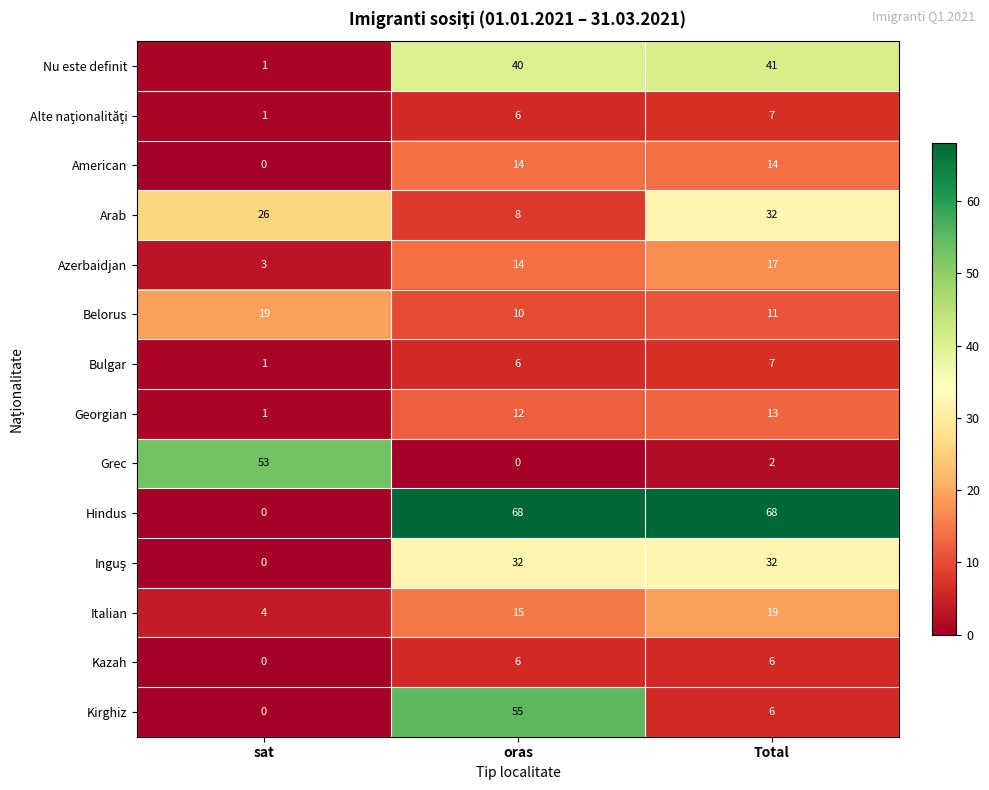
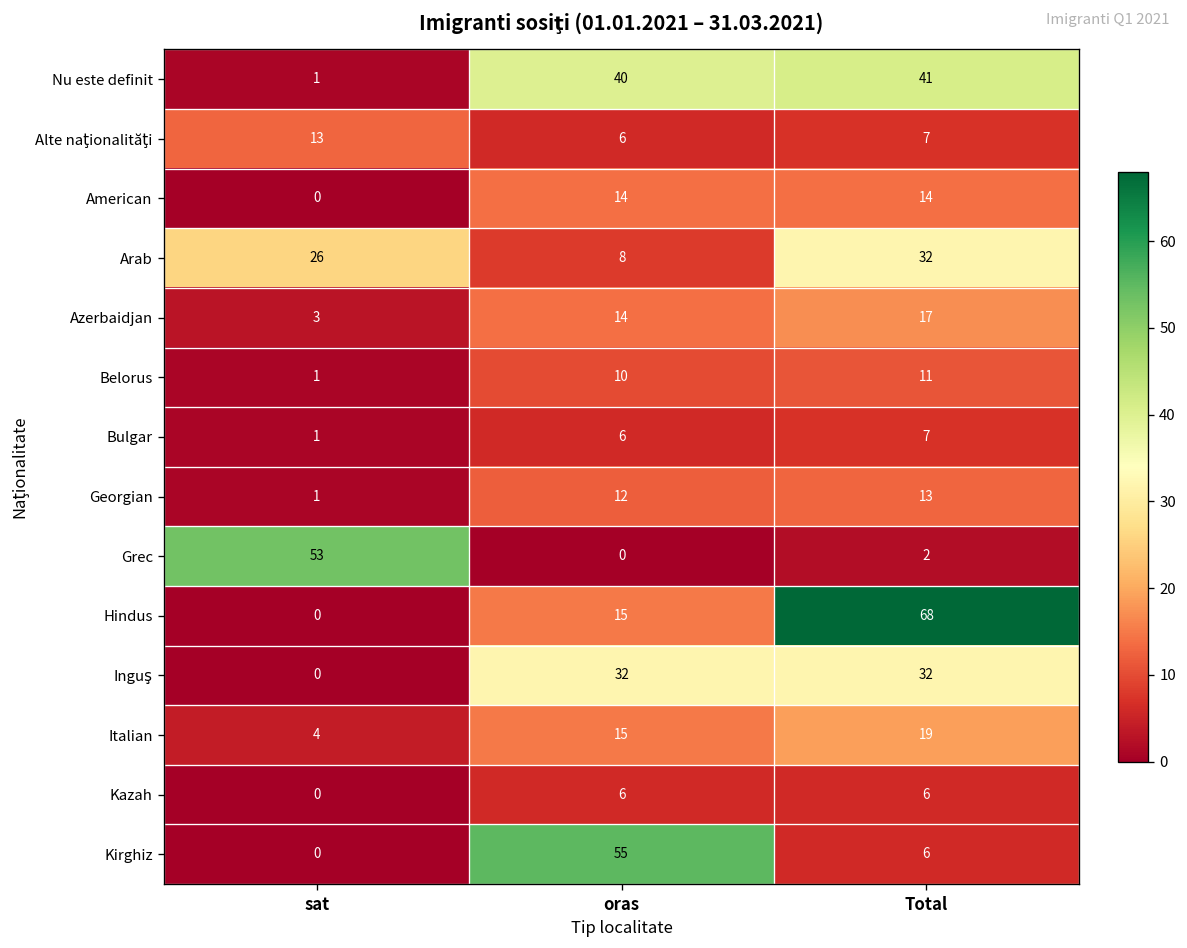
  {
    "Nu este definit": {
      "sat": 1,
      "oras": 40,
      "Total": 41
    },
    "Alte naţionalităţi": {
-     "sat": 1,
+     "sat": 13,
      "oras": 6,
      "Total": 7
    },
    "American": {
      "sat": 0,
      "oras": 14,
      "Total": 14
    },
    "Arab": {
      "sat": 26,
      "oras": 8,
      "Total": 32
    },
    "Azerbaidjan": {
      "sat": 3,
      "oras": 14,
      "Total": 17
    },
    "Belorus": {
-     "sat": 19,
+     "sat": 1,
      "oras": 10,
      "Total": 11
    },
    "Bulgar": {
      "sat": 1,
      "oras": 6,
      "Total": 7
    },
    "Georgian": {
      "sat": 1,
      "oras": 12,
      "Total": 13
    },
    "Grec": {
      "sat": 53,
      "oras": 0,
      "Total": 2
    },
    "Hindus": {
      "sat": 0,
-     "oras": 68,
+     "oras": 15,
      "Total": 68
    },
    "Inguş": {
      "sat": 0,
      "oras": 32,
      "Total": 32
    },
    "Italian": {
      "sat": 4,
      "oras": 15,
      "Total": 19
    },
    "Kazah": {
      "sat": 0,
      "oras": 6,
      "Total": 6
    },
    "Kirghiz": {
      "sat": 0,
      "oras": 55,
      "Total": 6
    }
  }
